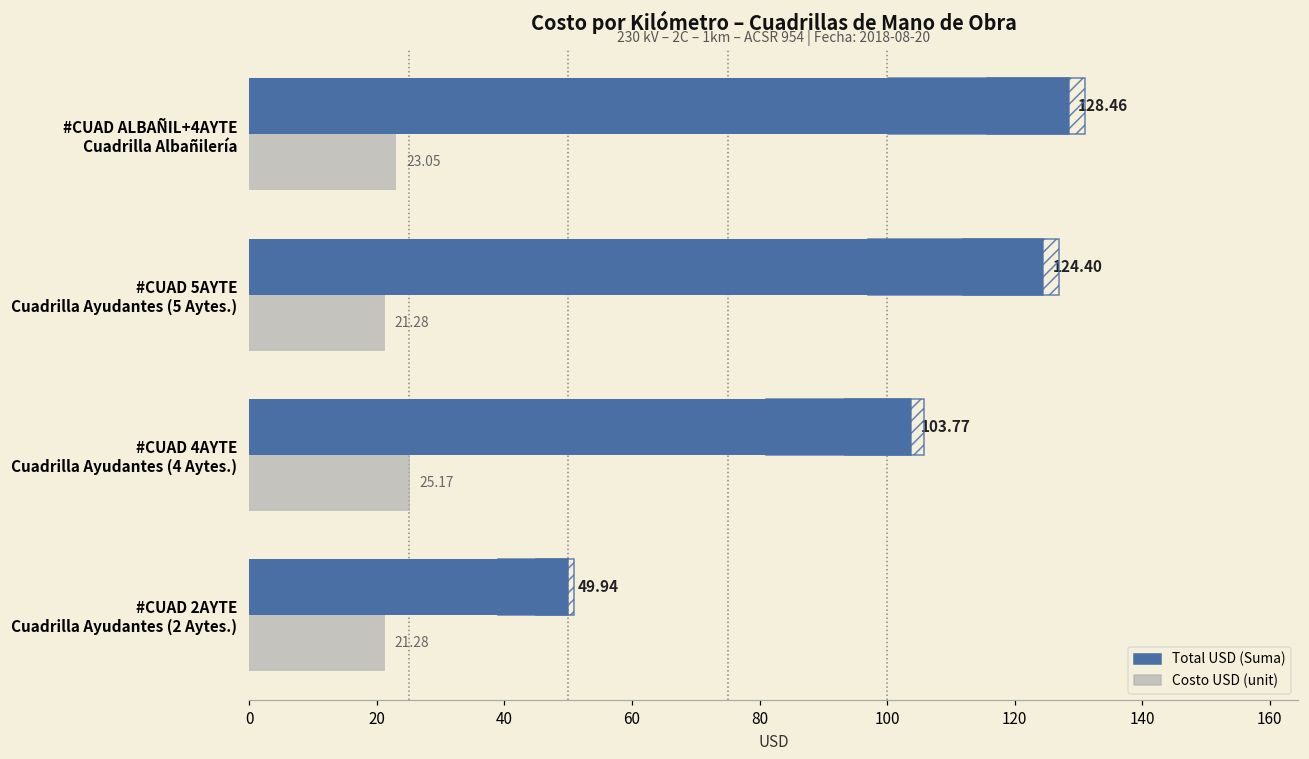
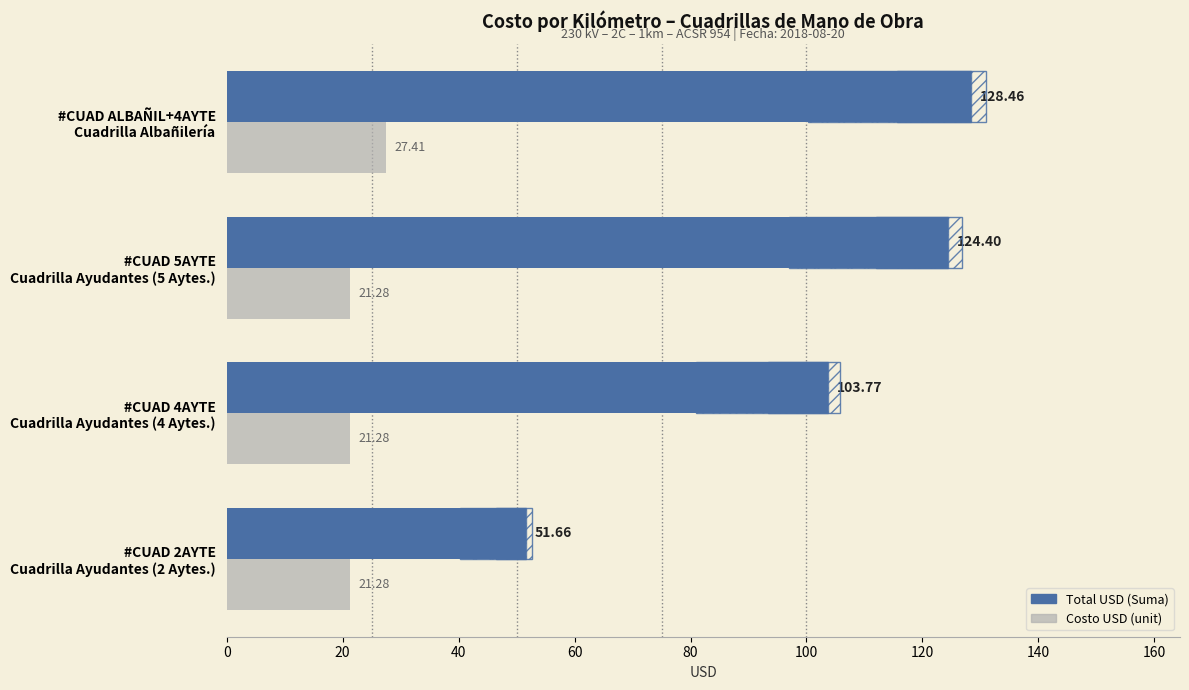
  {
    "Total USD (Suma)": {
-     "#CUAD 2AYTE Cuadrilla Ayudantes (2 Aytes.)": 49.94
+     "#CUAD 2AYTE Cuadrilla Ayudantes (2 Aytes.)": 51.66
    },
    "Costo USD (unit)": {
-     "#CUAD ALBAÑIL+4AYTE Cuadrilla Albañilería": 23.05,
+     "#CUAD ALBAÑIL+4AYTE Cuadrilla Albañilería": 27.41,
      "#CUAD 5AYTE Cuadrilla Ayudantes (5 Aytes.)": 21.28,
-     "#CUAD 4AYTE Cuadrilla Ayudantes (4 Aytes.)": 25.17,
+     "#CUAD 4AYTE Cuadrilla Ayudantes (4 Aytes.)": 21.28,
      "#CUAD 2AYTE Cuadrilla Ayudantes (2 Aytes.)": 21.28
    }
  }
